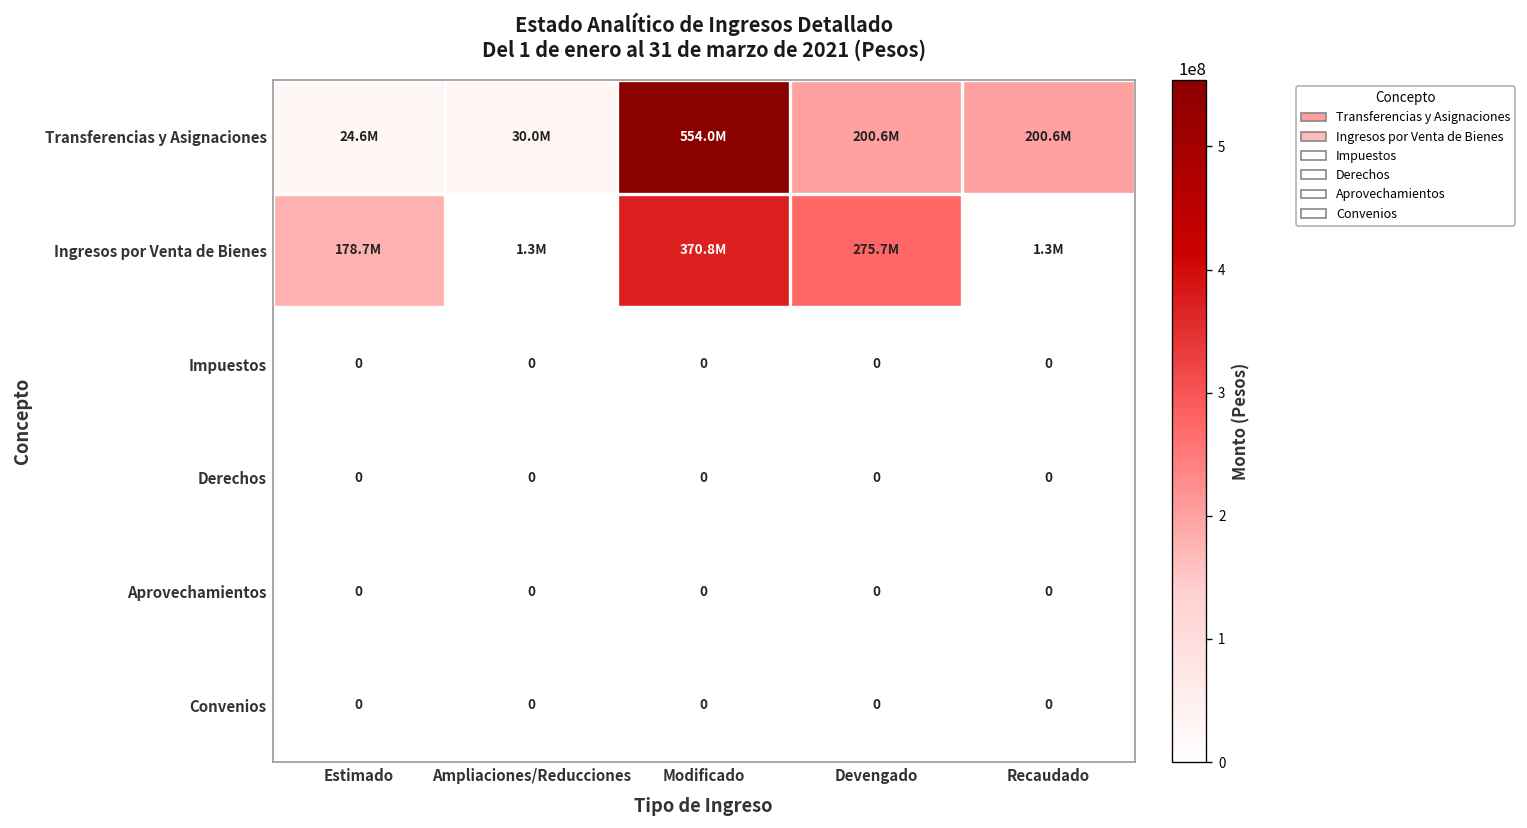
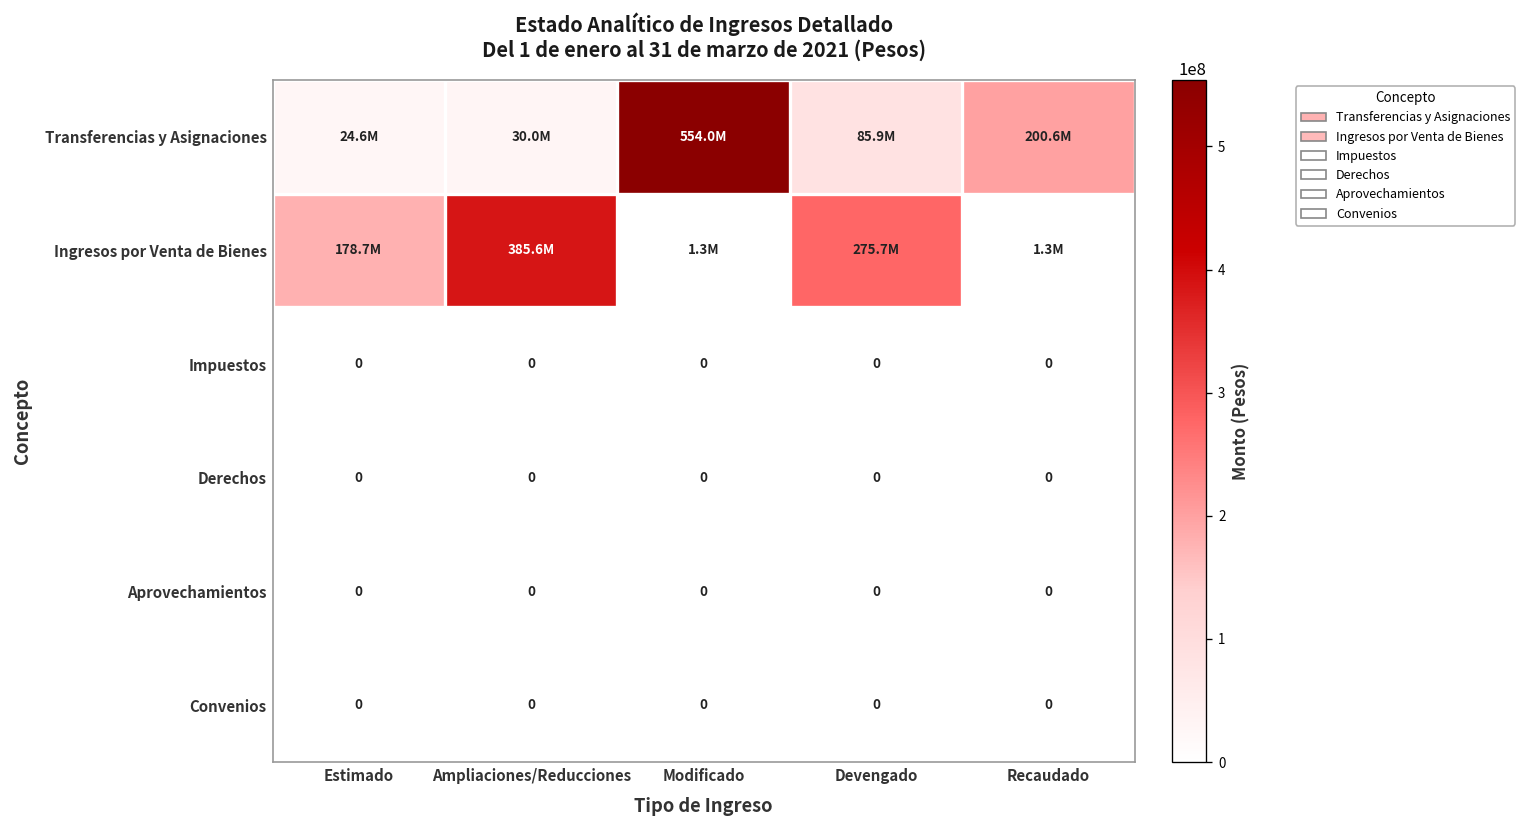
  {
    "Transferencias y Asignaciones": {
      "Estimado": "24.6M",
      "Ampliaciones/Reducciones": "30.0M",
      "Modificado": "554.0M",
-     "Devengado": "200.6M",
+     "Devengado": "85.9M",
      "Recaudado": "200.6M"
    },
    "Ingresos por Venta de Bienes": {
      "Estimado": "178.7M",
-     "Ampliaciones/Reducciones": "1.3M",
-     "Modificado": "370.8M",
+     "Ampliaciones/Reducciones": "385.6M",
+     "Modificado": "1.3M",
      "Devengado": "275.7M",
      "Recaudado": "1.3M"
    },
    "Impuestos": {
      "Estimado": "0",
      "Ampliaciones/Reducciones": "0",
      "Modificado": "0",
      "Devengado": "0",
      "Recaudado": "0"
    },
    "Derechos": {
      "Estimado": "0",
      "Ampliaciones/Reducciones": "0",
      "Modificado": "0",
      "Devengado": "0",
      "Recaudado": "0"
    },
    "Aprovechamientos": {
      "Estimado": "0",
      "Ampliaciones/Reducciones": "0",
      "Modificado": "0",
      "Devengado": "0",
      "Recaudado": "0"
    },
    "Convenios": {
      "Estimado": "0",
      "Ampliaciones/Reducciones": "0",
      "Modificado": "0",
      "Devengado": "0",
      "Recaudado": "0"
    }
  }
